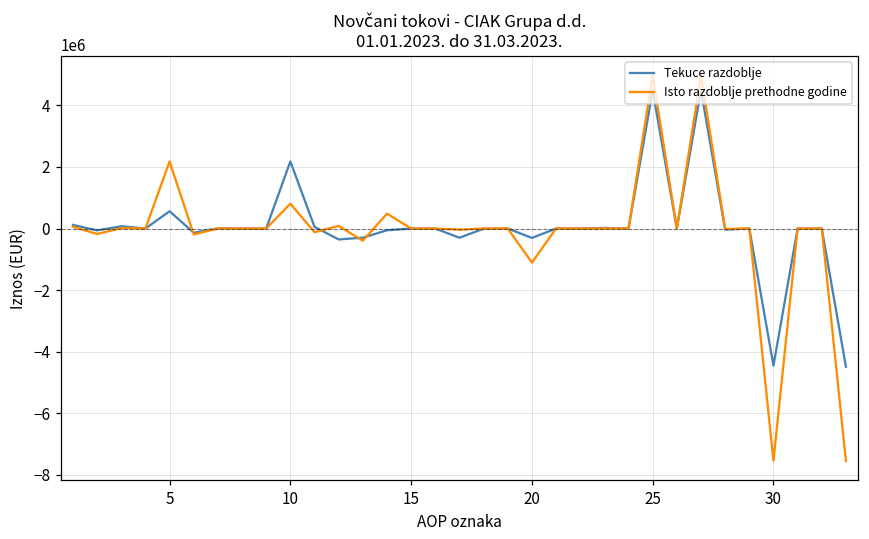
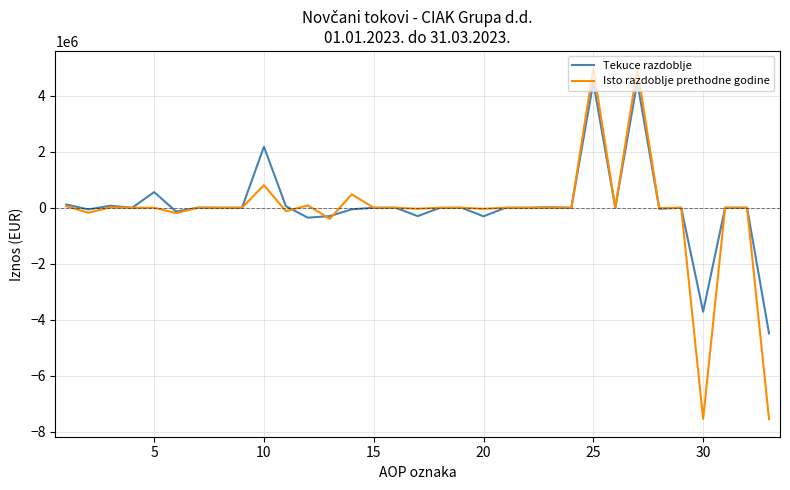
  {
    "Tekuce razdoblje": {
      "5": 600000,
      "10": 2200000,
      "20": -300000,
-     "30": -4500000
+     "30": -3700000
    },
    "Isto razdoblje prethodne godine": {
-     "5": 2200000,
+     "5": 0,
      "10": 800000,
-     "20": -1100000,
+     "20": 0,
      "30": -7500000
    }
  }
